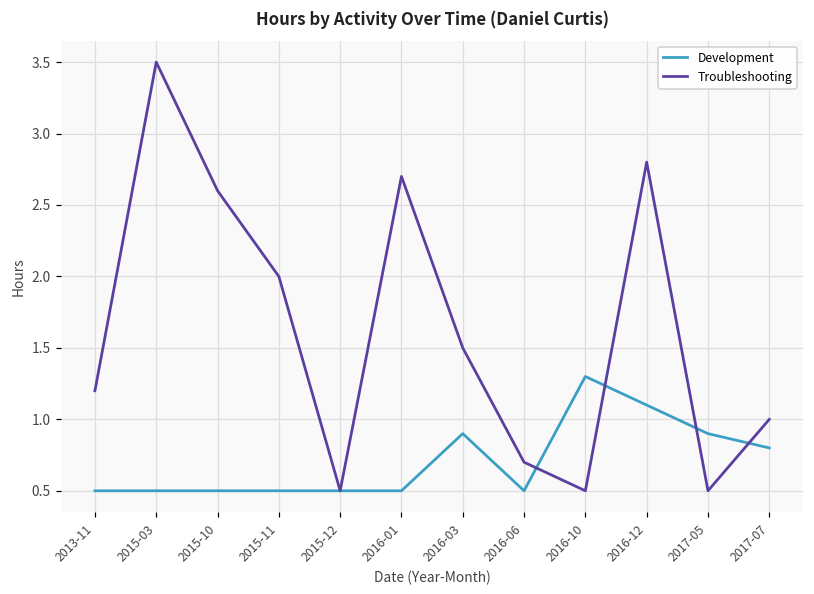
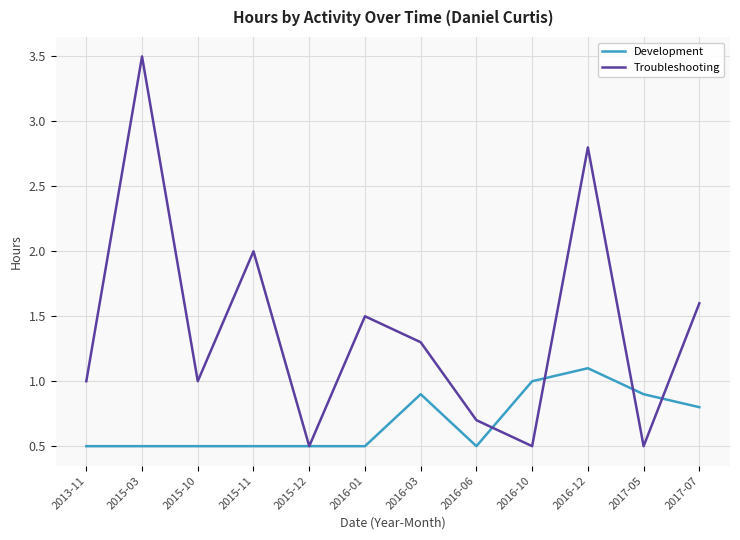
  {
    "Development": {
      "2013-11": 0.5,
      "2015-03": 0.5,
      "2015-10": 0.5,
      "2015-11": 0.5,
      "2016-01": 0.5,
      "2016-03": 0.9,
      "2016-06": 0.5,
-     "2016-10": 1.3,
+     "2016-10": 1.0,
      "2016-12": 1.1,
      "2017-05": 0.9,
      "2017-07": 0.8
    },
    "Troubleshooting": {
-     "2013-11": 1.2,
+     "2013-11": 1.0,
      "2015-03": 3.5,
-     "2015-10": 2.6,
+     "2015-10": 1.0,
      "2015-11": 2.0,
-     "2016-01": 2.7,
-     "2016-03": 1.5,
+     "2016-01": 1.5,
+     "2016-03": 1.3,
      "2016-06": 0.7,
      "2016-10": 0.5,
      "2016-12": 2.8,
      "2017-05": 0.5,
-     "2017-07": 1.0
+     "2017-07": 1.6
    }
  }
